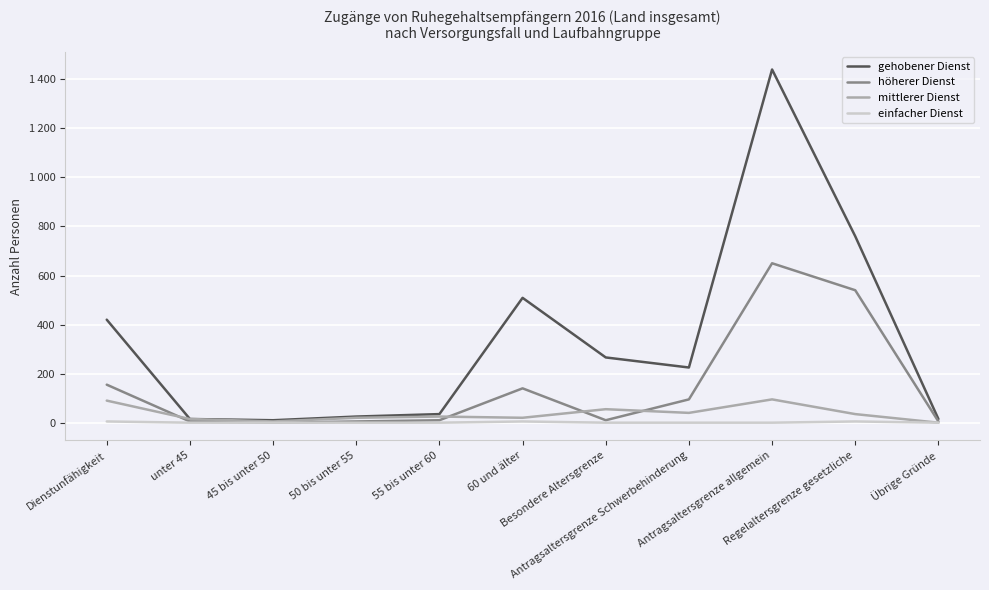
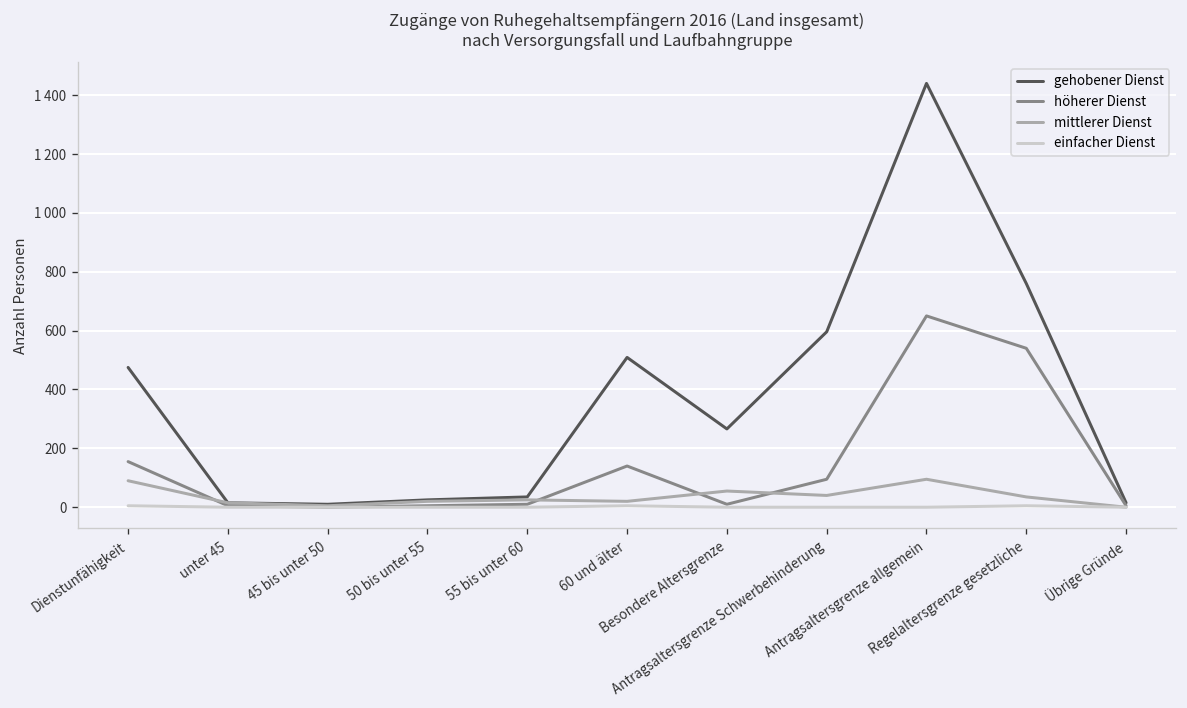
  {
    "gehobener Dienst": {
-     "Dienstunfähigkeit": 420,
+     "Dienstunfähigkeit": 480,
      "60 und älter": 510,
      "Besondere Altersgrenze": 270,
-     "Antragsaltersgrenze Schwerbehinderung": 230,
+     "Antragsaltersgrenze Schwerbehinderung": 600,
      "Antragsaltersgrenze allgemein": 1440,
      "Regelaltersgrenze gesetzliche": 760
    }
  }
